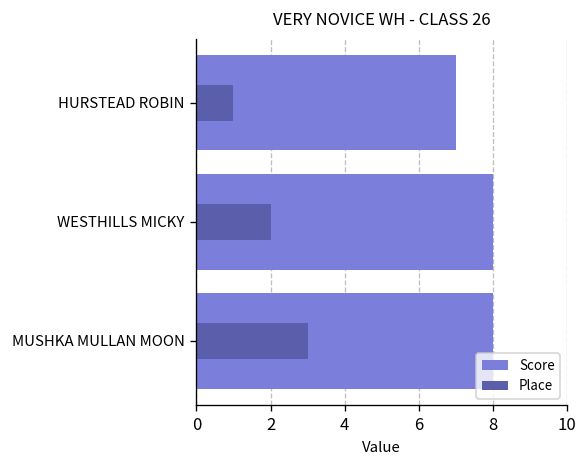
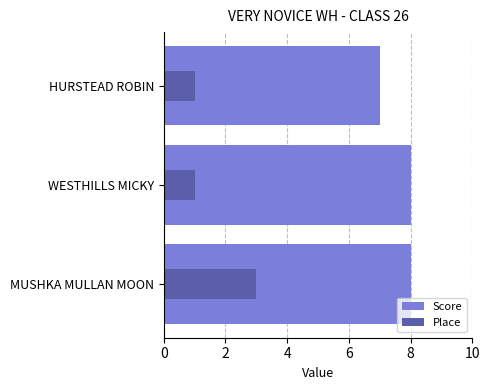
  {
    "Score": {
      "HURSTEAD ROBIN": 7,
      "WESTHILLS MICKY": 8,
      "MUSHKA MULLAN MOON": 8
    },
    "Place": {
-     "WESTHILLS MICKY": 2
+     "WESTHILLS MICKY": 1
    }
  }
